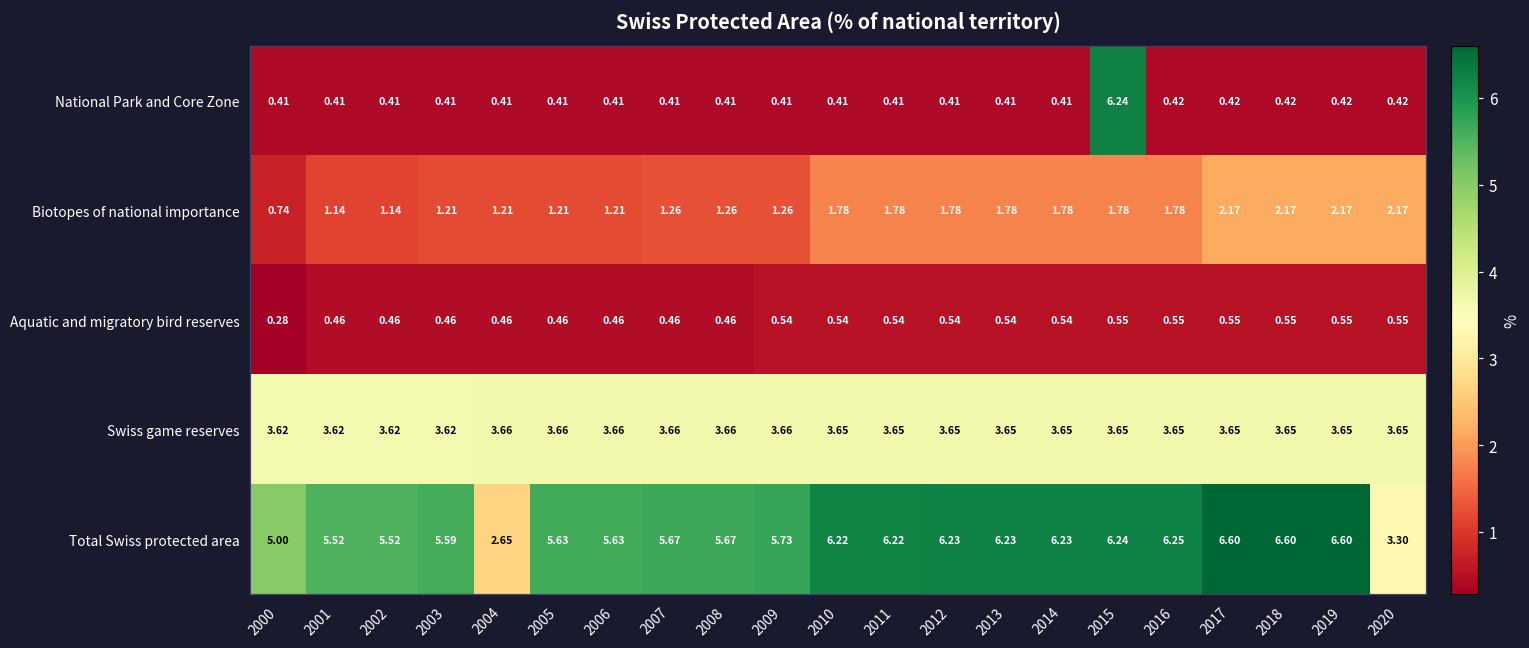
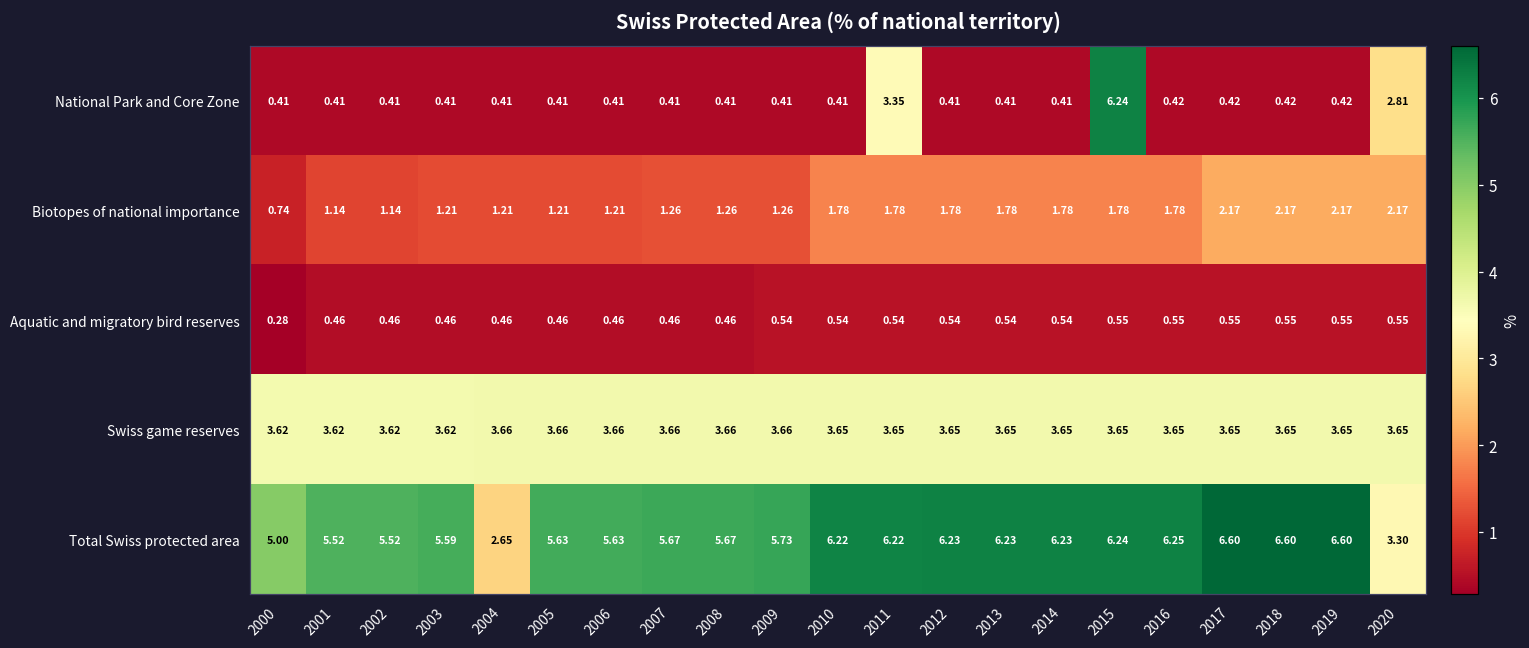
  {
    "National Park and Core Zone": {
      "2000": 0.41,
      "2001": 0.41,
      "2002": 0.41,
      "2003": 0.41,
      "2004": 0.41,
      "2005": 0.41,
      "2006": 0.41,
      "2007": 0.41,
      "2008": 0.41,
      "2009": 0.41,
      "2010": 0.41,
-     "2011": 0.41,
+     "2011": 3.35,
      "2012": 0.41,
      "2013": 0.41,
      "2014": 0.41,
      "2015": 6.24,
      "2016": 0.42,
      "2017": 0.42,
      "2018": 0.42,
      "2019": 0.42,
-     "2020": 0.42
+     "2020": 2.81
    },
    "Biotopes of national importance": {
      "2000": 0.74,
      "2001": 1.14,
      "2002": 1.14,
      "2003": 1.21,
      "2004": 1.21,
      "2005": 1.21,
      "2006": 1.21,
      "2007": 1.26,
      "2008": 1.26,
      "2009": 1.26,
      "2010": 1.78,
      "2011": 1.78,
      "2012": 1.78,
      "2013": 1.78,
      "2014": 1.78,
      "2015": 1.78,
      "2016": 1.78,
      "2017": 2.17,
      "2018": 2.17,
      "2019": 2.17,
      "2020": 2.17
    },
    "Aquatic and migratory bird reserves": {
      "2000": 0.28,
      "2001": 0.46,
      "2002": 0.46,
      "2003": 0.46,
      "2004": 0.46,
      "2005": 0.46,
      "2006": 0.46,
      "2007": 0.46,
      "2008": 0.46,
      "2009": 0.54,
      "2010": 0.54,
      "2011": 0.54,
      "2012": 0.54,
      "2013": 0.54,
      "2014": 0.54,
      "2015": 0.55,
      "2016": 0.55,
      "2017": 0.55,
      "2018": 0.55,
      "2019": 0.55,
      "2020": 0.55
    },
    "Swiss game reserves": {
      "2000": 3.62,
      "2001": 3.62,
      "2002": 3.62,
      "2003": 3.62,
      "2004": 3.66,
      "2005": 3.66,
      "2006": 3.66,
      "2007": 3.66,
      "2008": 3.66,
      "2009": 3.66,
      "2010": 3.65,
      "2011": 3.65,
      "2012": 3.65,
      "2013": 3.65,
      "2014": 3.65,
      "2015": 3.65,
      "2016": 3.65,
      "2017": 3.65,
      "2018": 3.65,
      "2019": 3.65,
      "2020": 3.65
    },
    "Total Swiss protected area": {
      "2000": 5.00,
      "2001": 5.52,
      "2002": 5.52,
      "2003": 5.59,
      "2004": 2.65,
      "2005": 5.63,
      "2006": 5.63,
      "2007": 5.67,
      "2008": 5.67,
      "2009": 5.73,
      "2010": 6.22,
      "2011": 6.22,
      "2012": 6.23,
      "2013": 6.23,
      "2014": 6.23,
      "2015": 6.24,
      "2016": 6.25,
      "2017": 6.60,
      "2018": 6.60,
      "2019": 6.60,
      "2020": 3.30
    }
  }
